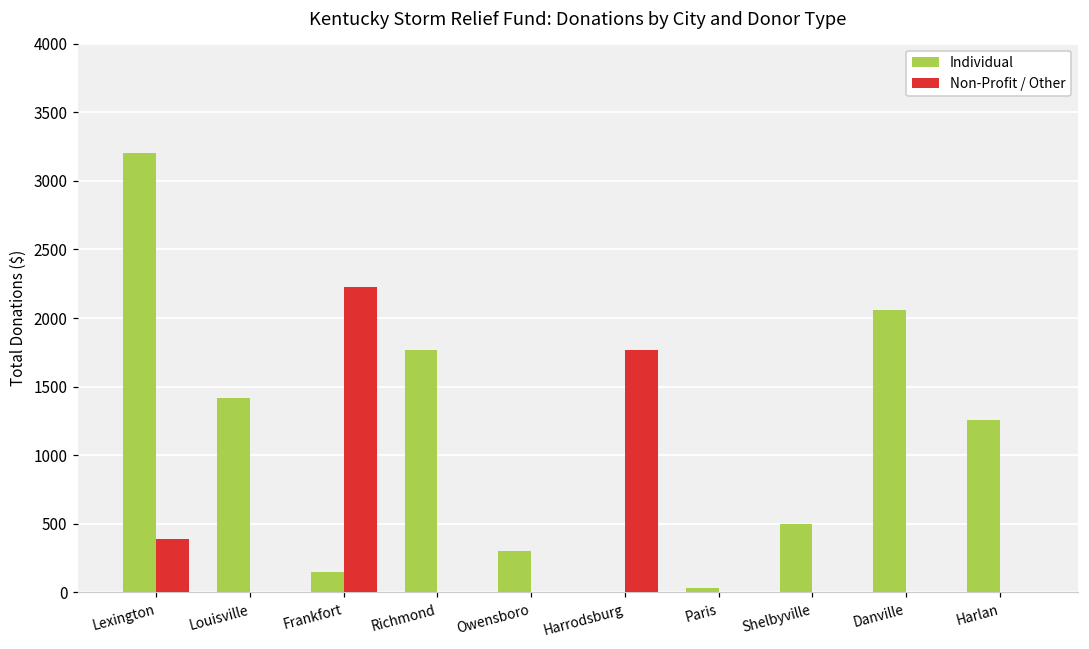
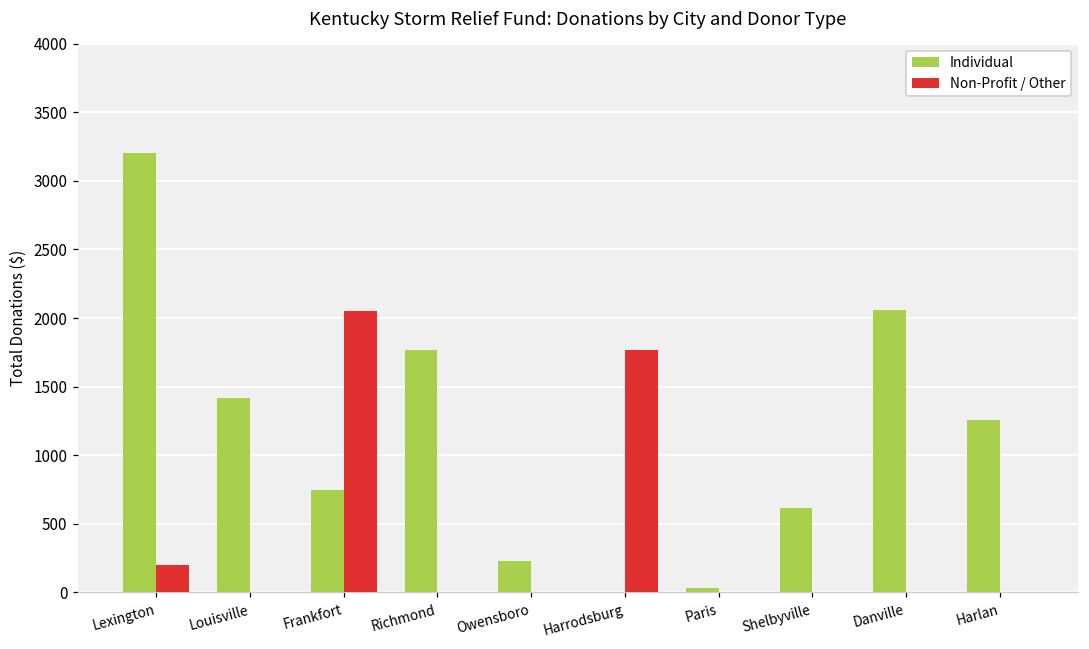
  {
    "Individual": {
      "Lexington": 3200,
      "Louisville": 1420,
-     "Frankfort": 150,
+     "Frankfort": 750,
      "Richmond": 1770,
-     "Owensboro": 300,
+     "Owensboro": 230,
      "Harrodsburg": 0,
      "Paris": 30,
-     "Shelbyville": 500,
+     "Shelbyville": 620,
      "Danville": 2060,
      "Harlan": 1260
    },
    "Non-Profit / Other": {
-     "Lexington": 390,
+     "Lexington": 200,
      "Louisville": 0,
-     "Frankfort": 2230,
+     "Frankfort": 2050,
      "Richmond": 0,
      "Owensboro": 0,
      "Harrodsburg": 1770,
      "Paris": 0,
      "Shelbyville": 0,
      "Danville": 0,
      "Harlan": 0
    }
  }
